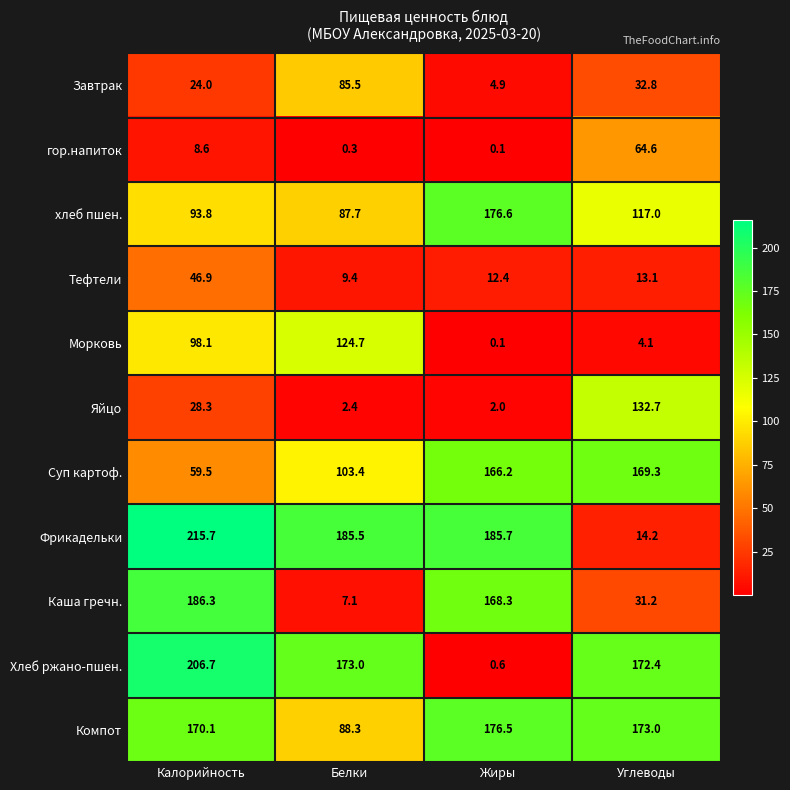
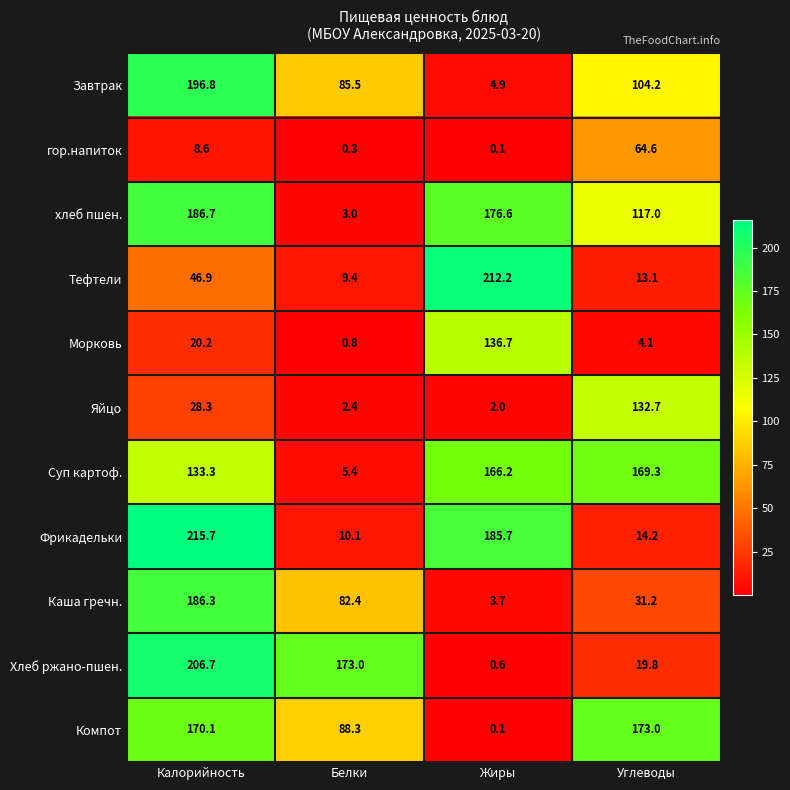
  {
    "Завтрак": {
-     "Калорийность": 24.0,
+     "Калорийность": 196.8,
      "Белки": 85.5,
      "Жиры": 4.9,
-     "Углеводы": 32.8
+     "Углеводы": 104.2
    },
    "гор.напиток": {
      "Калорийность": 8.6,
      "Белки": 0.3,
      "Жиры": 0.1,
      "Углеводы": 64.6
    },
    "хлеб пшен.": {
-     "Калорийность": 93.8,
-     "Белки": 87.7,
+     "Калорийность": 186.7,
+     "Белки": 3.0,
      "Жиры": 176.6,
      "Углеводы": 117.0
    },
    "Тефтели": {
      "Калорийность": 46.9,
      "Белки": 9.4,
-     "Жиры": 12.4,
+     "Жиры": 212.2,
      "Углеводы": 13.1
    },
    "Морковь": {
-     "Калорийность": 98.1,
-     "Белки": 124.7,
-     "Жиры": 0.1,
+     "Калорийность": 20.2,
+     "Белки": 0.8,
+     "Жиры": 136.7,
      "Углеводы": 4.1
    },
    "Яйцо": {
      "Калорийность": 28.3,
      "Белки": 2.4,
      "Жиры": 2.0,
      "Углеводы": 132.7
    },
    "Суп картоф.": {
-     "Калорийность": 59.5,
-     "Белки": 103.4,
+     "Калорийность": 133.3,
+     "Белки": 5.4,
      "Жиры": 166.2,
      "Углеводы": 169.3
    },
    "Фрикадельки": {
      "Калорийность": 215.7,
-     "Белки": 185.5,
+     "Белки": 10.1,
      "Жиры": 185.7,
      "Углеводы": 14.2
    },
    "Каша гречн.": {
      "Калорийность": 186.3,
-     "Белки": 7.1,
-     "Жиры": 168.3,
+     "Белки": 82.4,
+     "Жиры": 3.7,
      "Углеводы": 31.2
    },
    "Хлеб ржано-пшен.": {
      "Калорийность": 206.7,
      "Белки": 173.0,
      "Жиры": 0.6,
-     "Углеводы": 172.4
+     "Углеводы": 19.8
    },
    "Компот": {
      "Калорийность": 170.1,
      "Белки": 88.3,
-     "Жиры": 176.5,
+     "Жиры": 0.1,
      "Углеводы": 173.0
    }
  }
